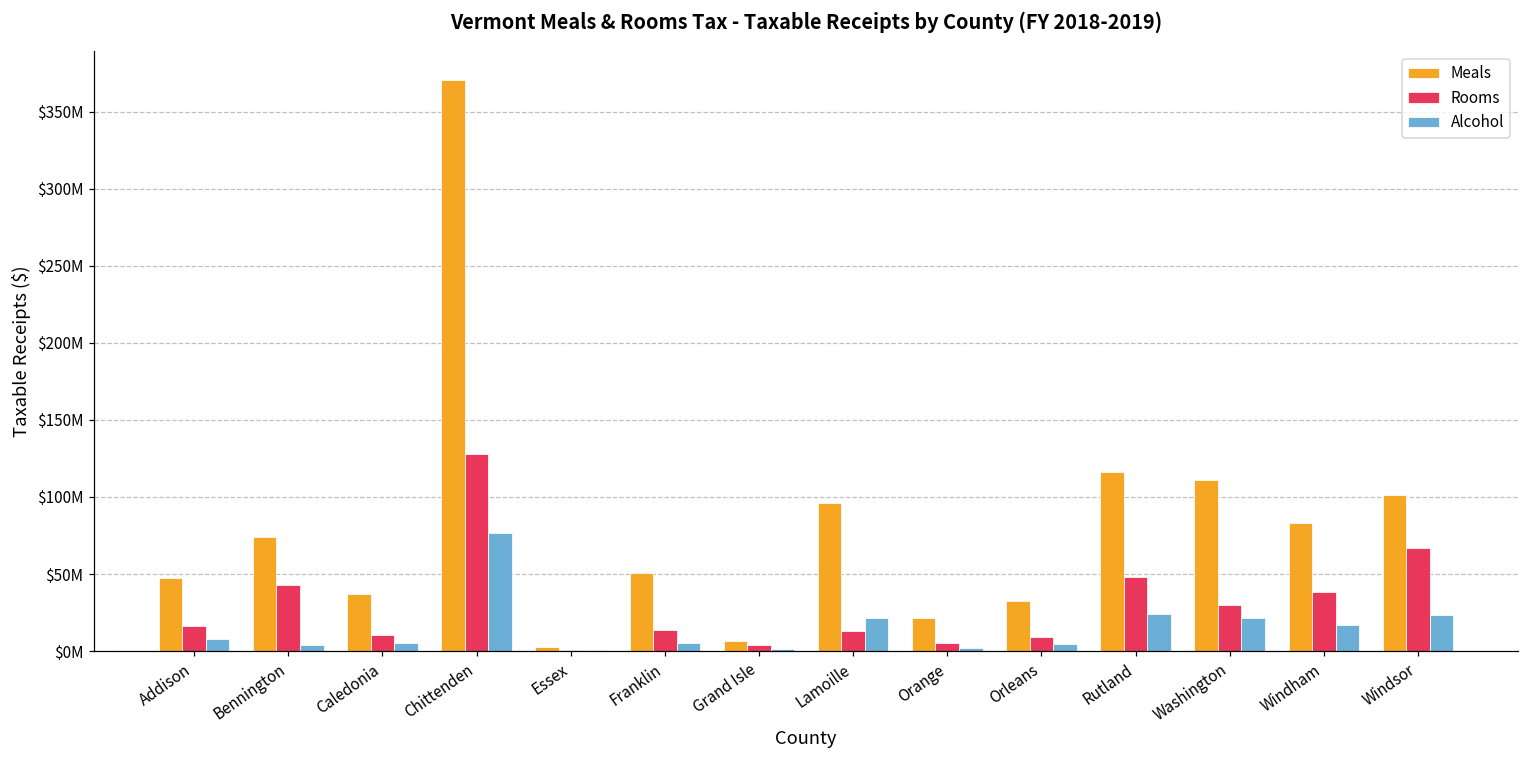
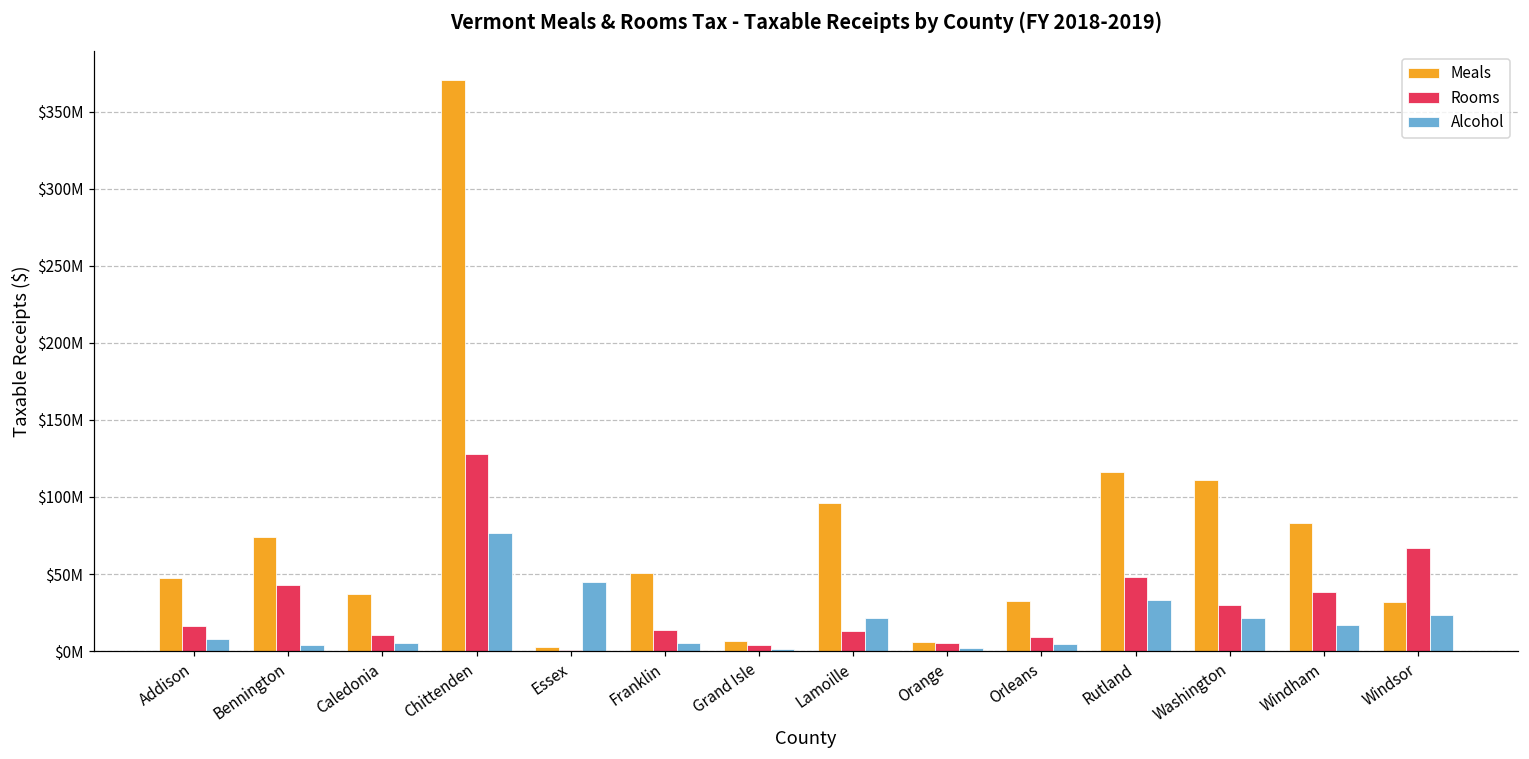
  {
    "Meals": {
      "Addison": "$47000000",
      "Bennington": "$74000000",
      "Caledonia": "$37000000",
      "Chittenden": "$371000000",
      "Essex": "$2000000",
      "Franklin": "$51000000",
      "Grand Isle": "$7000000",
      "Lamoille": "$96000000",
-     "Orange": "$21000000",
+     "Orange": "$6000000",
      "Orleans": "$32000000",
      "Rutland": "$116000000",
      "Washington": "$111000000",
      "Windham": "$83000000",
-     "Windsor": "$101000000"
+     "Windsor": "$32000000"
    },
    "Rooms": {
      "Addison": "$16000000",
      "Bennington": "$43000000",
      "Caledonia": "$10000000",
      "Chittenden": "$128000000",
      "Franklin": "$14000000",
      "Grand Isle": "$4000000",
      "Lamoille": "$13000000",
      "Orange": "$5000000",
      "Orleans": "$9000000",
      "Rutland": "$48000000",
      "Washington": "$30000000",
      "Windham": "$39000000",
      "Windsor": "$67000000"
    },
    "Alcohol": {
      "Addison": "$8000000",
      "Bennington": "$4000000",
      "Caledonia": "$5000000",
      "Chittenden": "$77000000",
-     "Essex": "$1000000",
+     "Essex": "$45000000",
      "Franklin": "$5000000",
      "Lamoille": "$22000000",
      "Orange": "$2000000",
      "Orleans": "$5000000",
-     "Rutland": "$24000000",
+     "Rutland": "$33000000",
      "Washington": "$21000000",
      "Windham": "$17000000",
      "Windsor": "$24000000"
    }
  }
